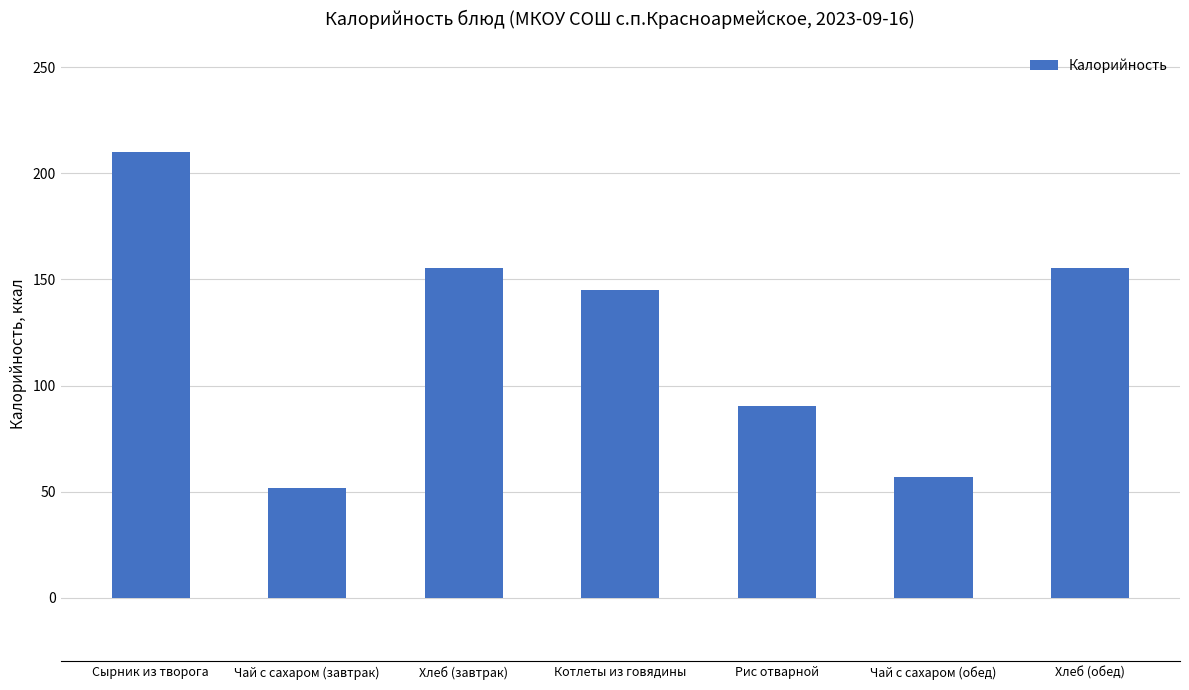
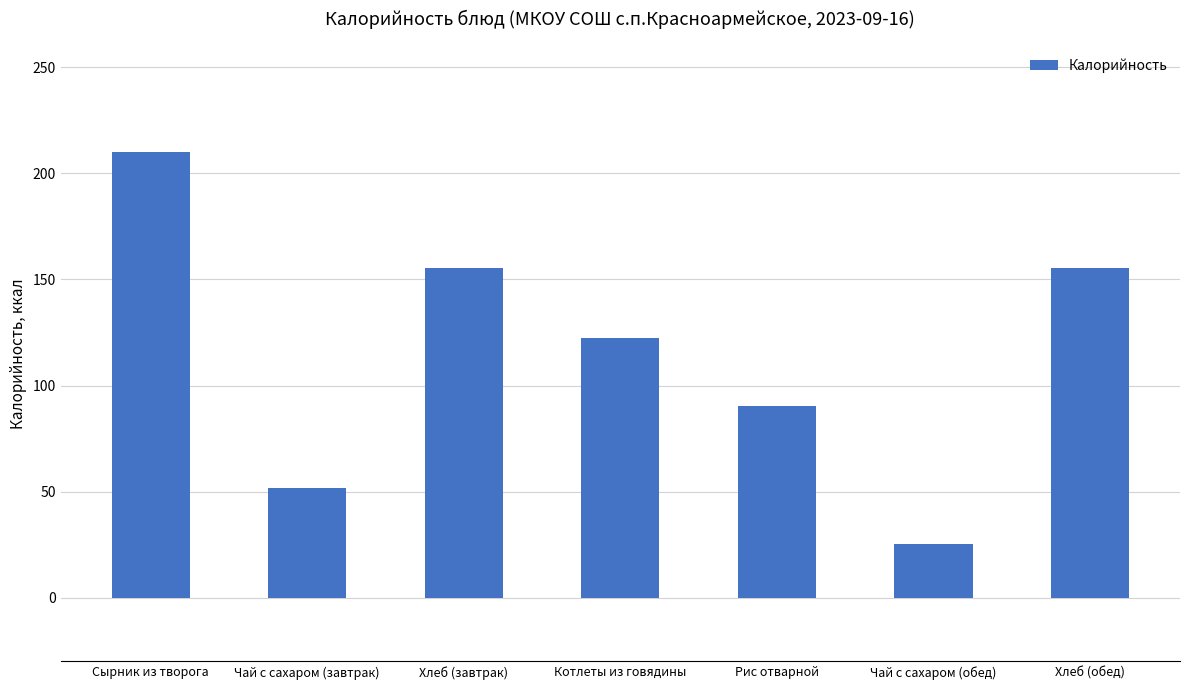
  {
    "Сырник из творога": 210,
    "Чай с сахаром (завтрак)": 52,
    "Хлеб (завтрак)": 155,
-   "Котлеты из говядины": 145,
+   "Котлеты из говядины": 122,
    "Рис отварной": 90,
-   "Чай с сахаром (обед)": 57,
+   "Чай с сахаром (обед)": 25,
    "Хлеб (обед)": 155
  }
